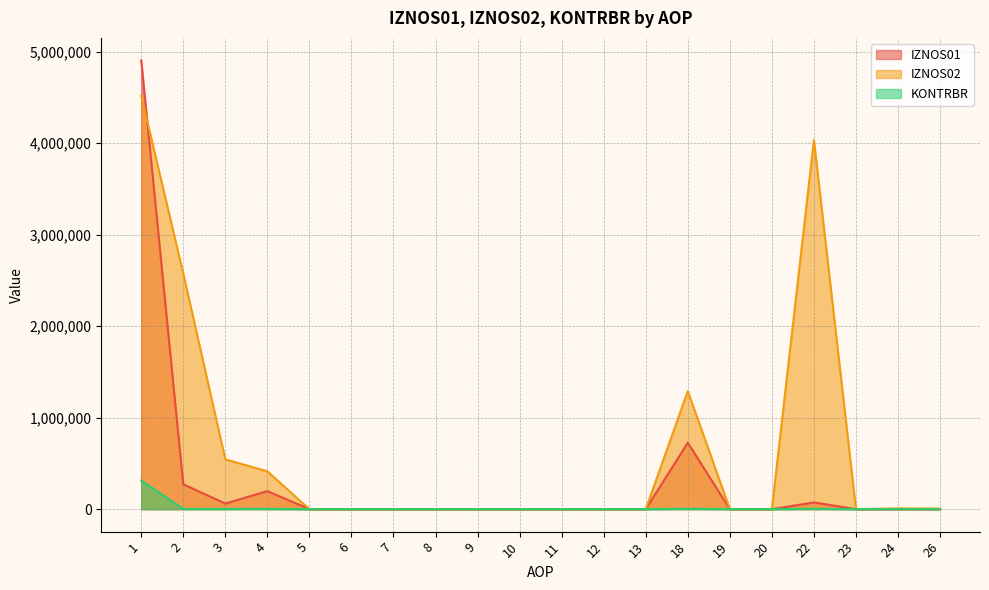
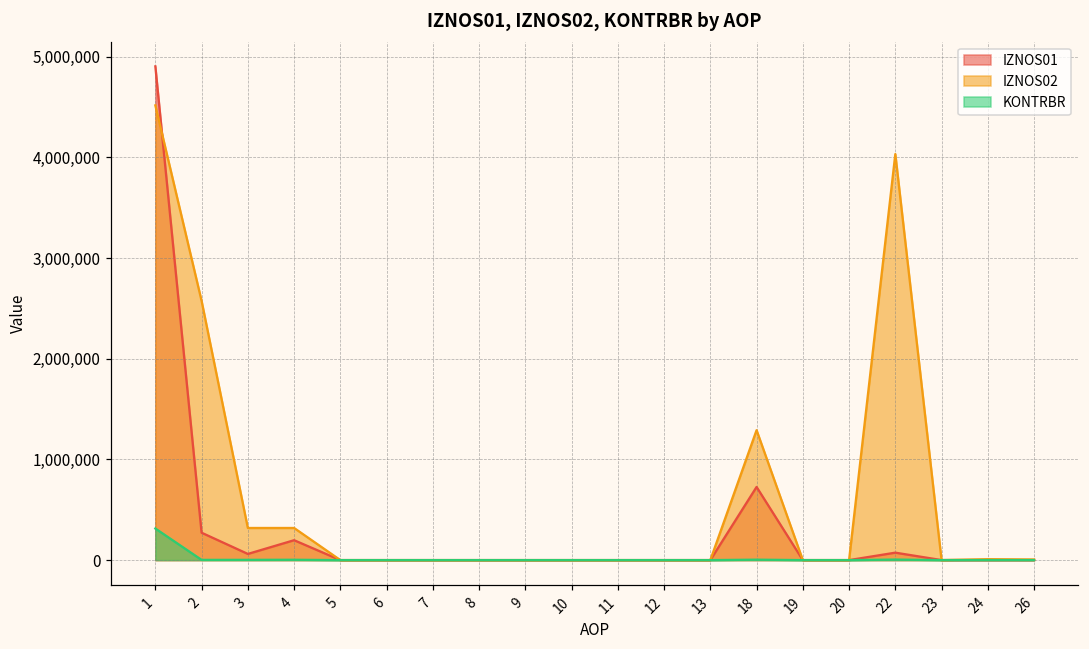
  {
    "IZNOS01": {
      "1": "4,900,000",
      "2": "300,000",
      "3": "100,000",
      "4": "200,000",
      "18": "700,000",
      "22": "100,000"
    },
    "IZNOS02": {
      "1": "4,500,000",
      "2": "2,600,000",
-     "3": "500,000",
-     "4": "400,000",
+     "3": "300,000",
+     "4": "300,000",
      "18": "1,300,000",
      "22": "4,000,000"
    },
    "KONTRBR": {
      "1": "300,000",
      "2": "0",
      "3": "0",
      "4": "0",
      "18": "0",
      "22": "0"
    }
  }
